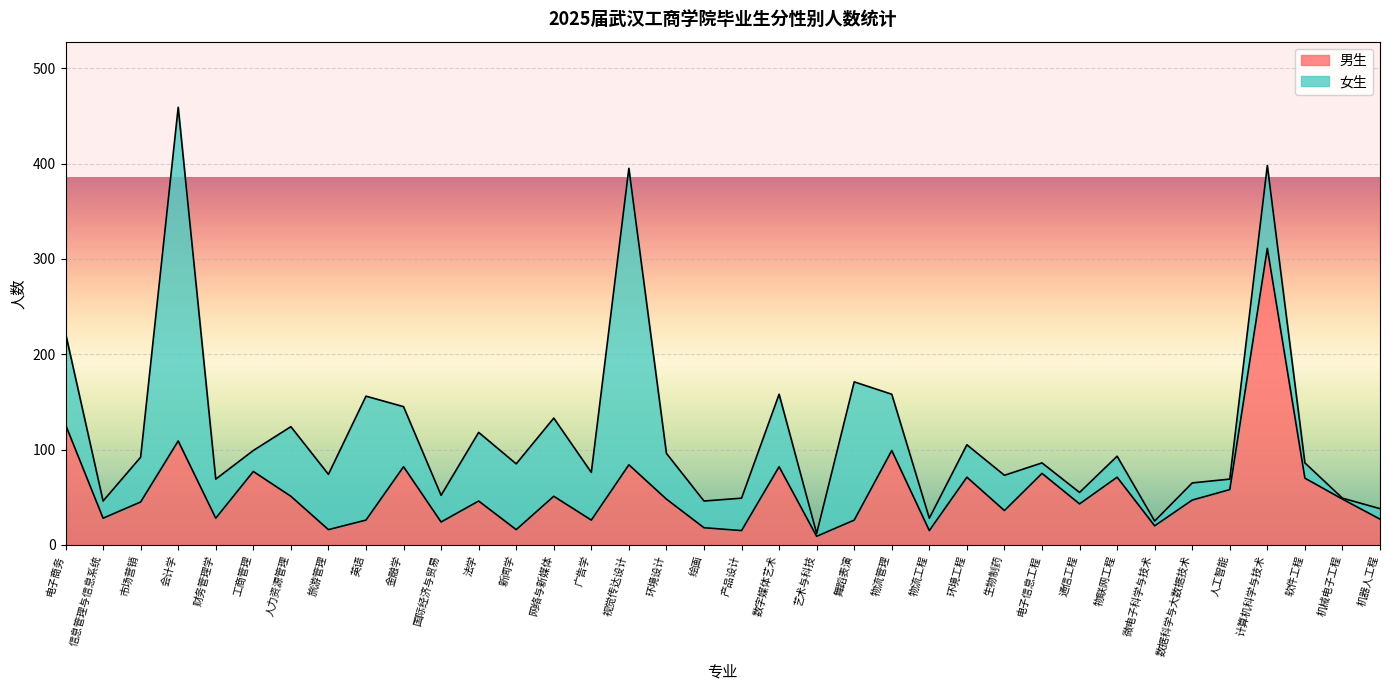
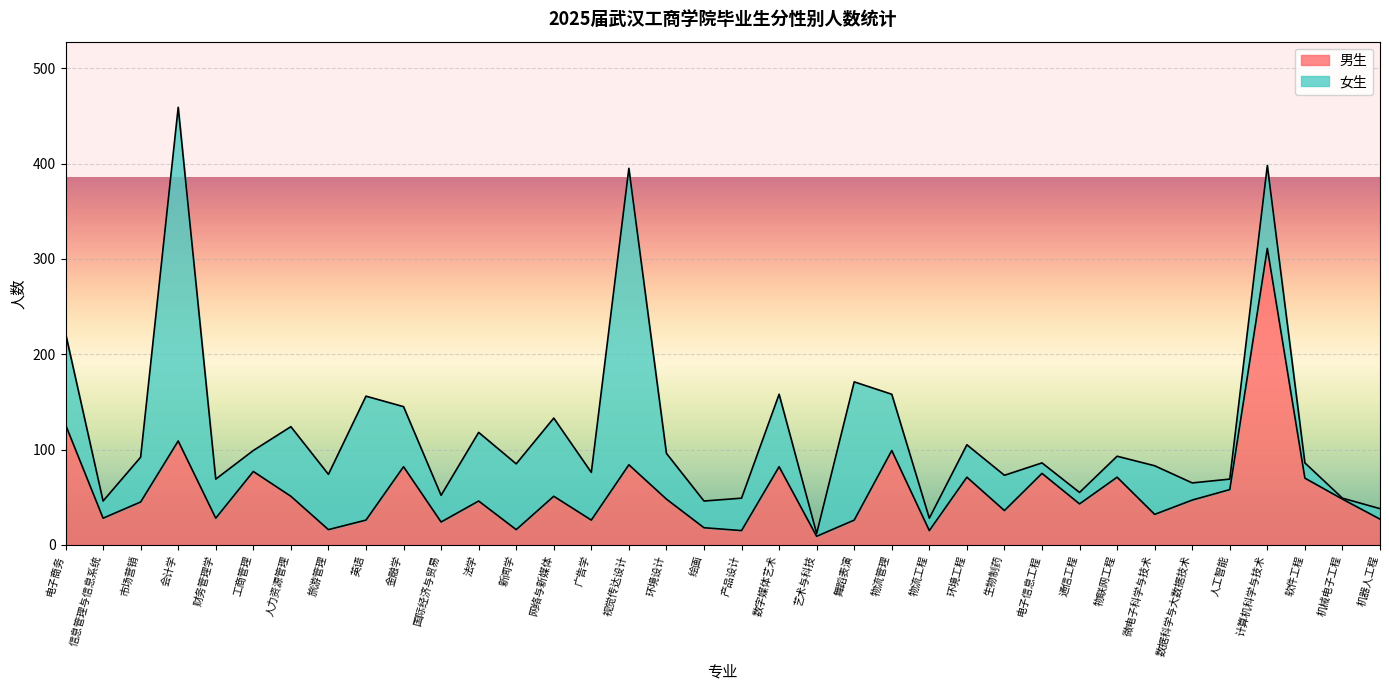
  {
    "男生": {
      "电子商务": 130,
      "信息管理与信息系统": 30,
      "市场营销": 50,
      "会计学": 110,
      "财务管理学": 30,
      "工商管理": 80,
      "人力资源管理": 50,
      "旅游管理": 20,
      "英语": 30,
      "金融学": 80,
      "国际经济与贸易": 20,
      "法学": 50,
      "新闻学": 20,
      "网络与新媒体": 50,
      "广告学": 30,
      "视觉传达设计": 80,
      "环境设计": 50,
      "绘画": 20,
      "产品设计": 20,
      "数字媒体艺术": 80,
      "艺术与科技": 10,
      "舞蹈表演": 30,
      "物流管理": 100,
      "物流工程": 20,
      "环境工程": 70,
      "生物制药": 40,
      "电子信息工程": 80,
      "通信工程": 40,
      "物联网工程": 70,
-     "微电子科学与技术": 20,
+     "微电子科学与技术": 30,
      "数据科学与大数据技术": 50,
      "人工智能": 60,
      "计算机科学与技术": 310,
      "软件工程": 70,
      "机器人工程": 30
    },
    "女生": {
      "电子商务": 100,
      "信息管理与信息系统": 20,
      "市场营销": 50,
      "会计学": 350,
      "财务管理学": 40,
      "工商管理": 20,
      "人力资源管理": 70,
      "旅游管理": 60,
      "英语": 130,
      "金融学": 60,
      "国际经济与贸易": 30,
      "法学": 70,
      "新闻学": 70,
      "网络与新媒体": 80,
      "广告学": 50,
      "视觉传达设计": 310,
      "环境设计": 50,
      "绘画": 30,
      "产品设计": 30,
      "数字媒体艺术": 80,
      "艺术与科技": 0,
      "舞蹈表演": 150,
      "物流管理": 60,
      "物流工程": 10,
      "环境工程": 30,
      "生物制药": 40,
      "电子信息工程": 10,
      "通信工程": 10,
      "物联网工程": 20,
-     "微电子科学与技术": 10,
+     "微电子科学与技术": 50,
      "数据科学与大数据技术": 20,
      "人工智能": 10,
      "计算机科学与技术": 90,
      "软件工程": 20,
      "机器人工程": 10
    }
  }
